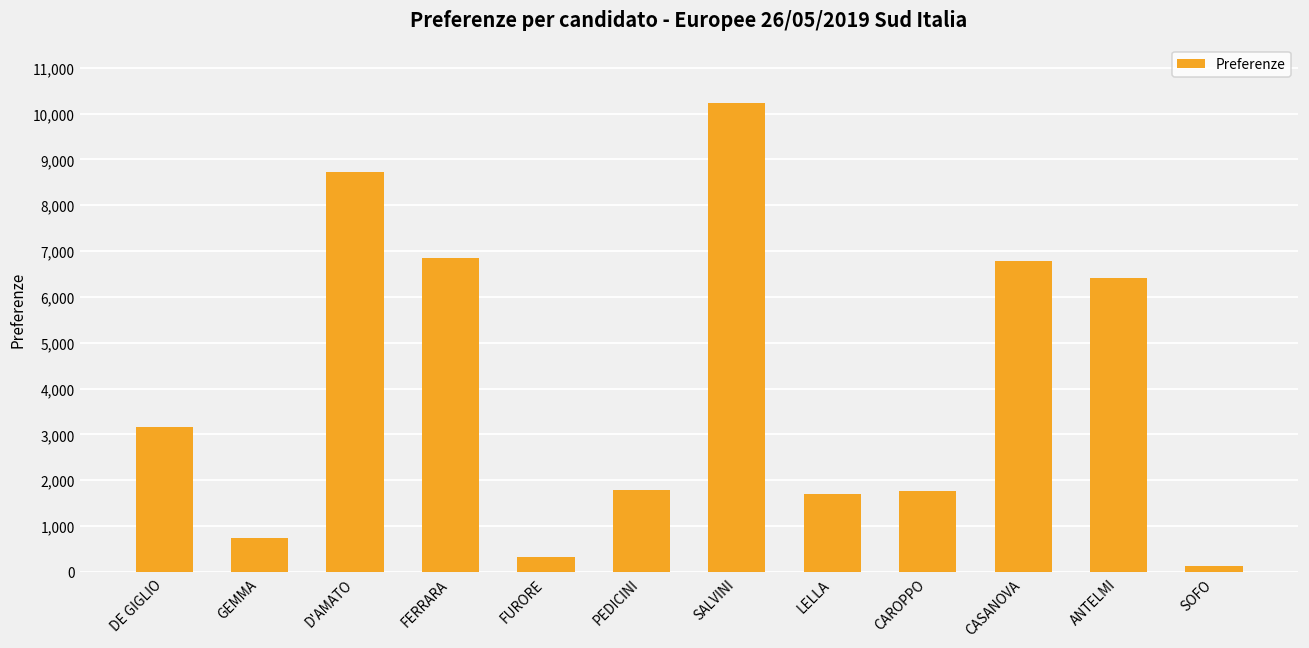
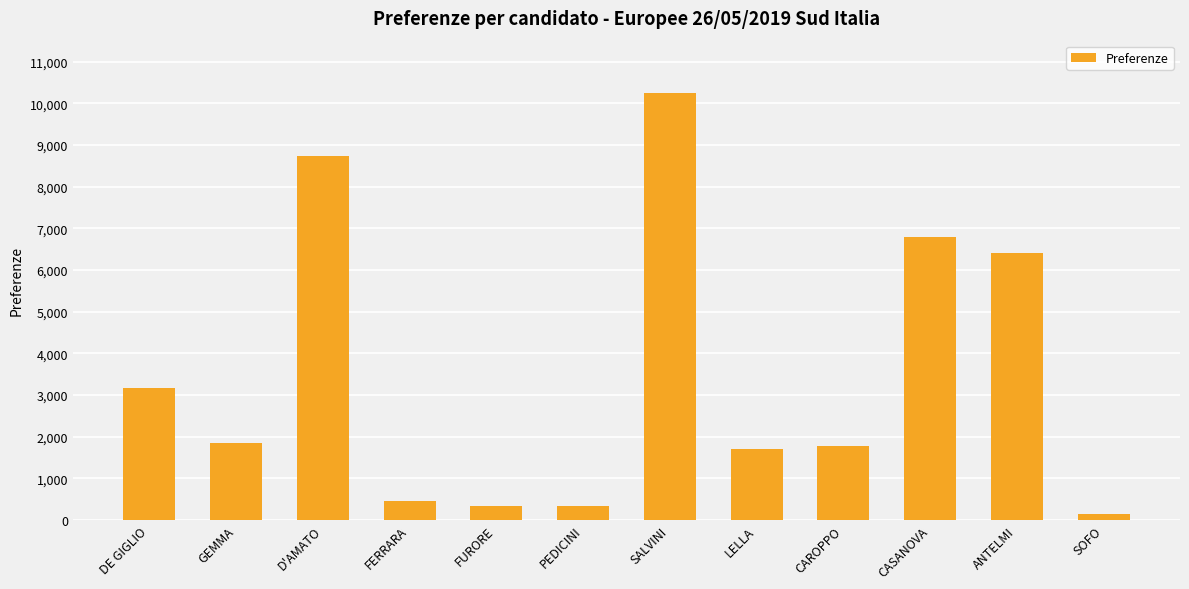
  {
    "DE GIGLIO": "3,200",
-   "GEMMA": "800",
+   "GEMMA": "1,800",
    "D'AMATO": "8,700",
-   "FERRARA": "6,800",
+   "FERRARA": "400",
    "FURORE": "300",
-   "PEDICINI": "1,800",
+   "PEDICINI": "300",
    "SALVINI": "10,200",
    "LELLA": "1,700",
    "CAROPPO": "1,800",
    "CASANOVA": "6,800",
    "ANTELMI": "6,400",
    "SOFO": "100"
  }
